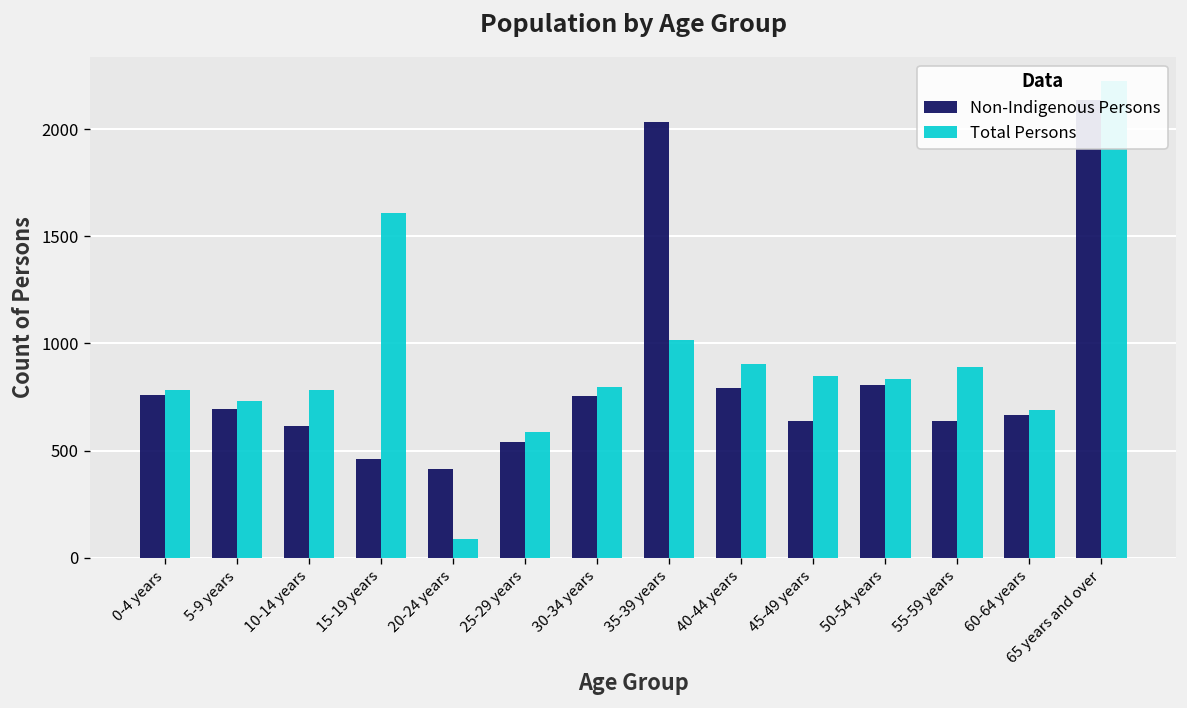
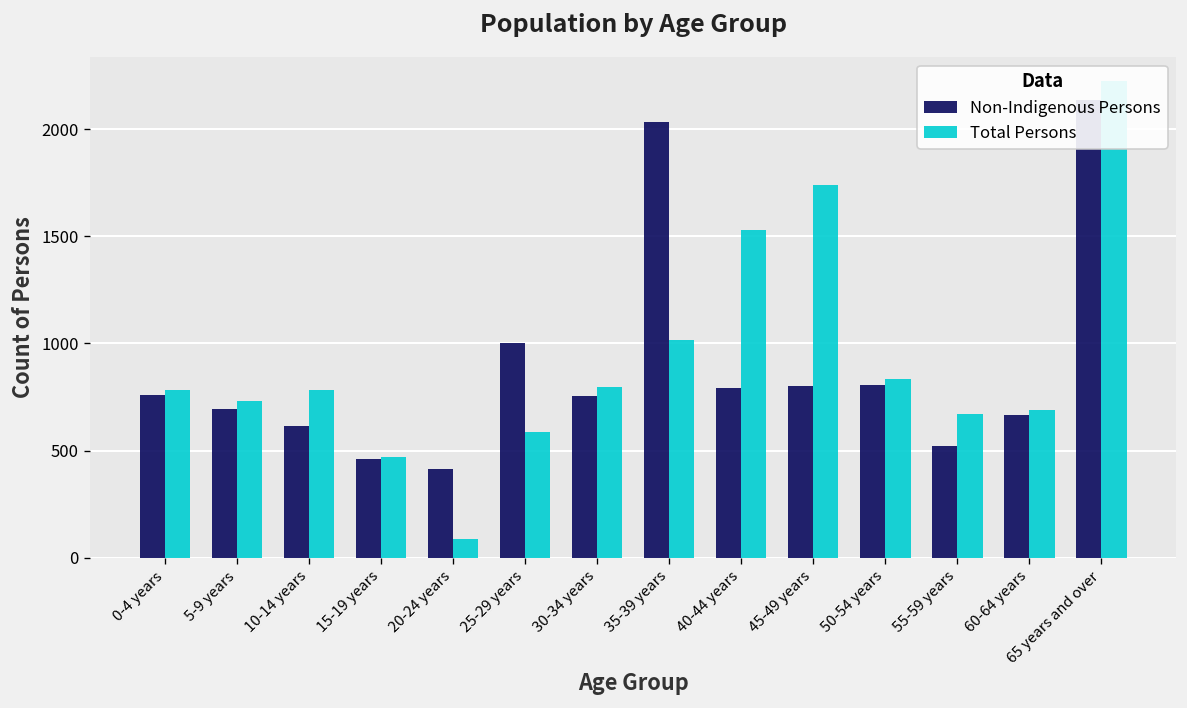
  {
    "Non-Indigenous Persons": {
      "0-4 years": 760,
      "5-9 years": 690,
      "10-14 years": 620,
      "15-19 years": 460,
      "20-24 years": 420,
-     "25-29 years": 540,
+     "25-29 years": 1000,
      "30-34 years": 760,
      "35-39 years": 2030,
      "40-44 years": 790,
-     "45-49 years": 640,
+     "45-49 years": 800,
      "50-54 years": 800,
-     "55-59 years": 640,
+     "55-59 years": 520,
      "60-64 years": 660
    },
    "Total Persons": {
      "0-4 years": 780,
      "5-9 years": 730,
      "10-14 years": 780,
-     "15-19 years": 1610,
+     "15-19 years": 470,
      "20-24 years": 90,
      "25-29 years": 590,
      "30-34 years": 800,
      "35-39 years": 1020,
-     "40-44 years": 910,
-     "45-49 years": 850,
+     "40-44 years": 1530,
+     "45-49 years": 1740,
      "50-54 years": 830,
-     "55-59 years": 890,
+     "55-59 years": 670,
      "60-64 years": 690
    }
  }
